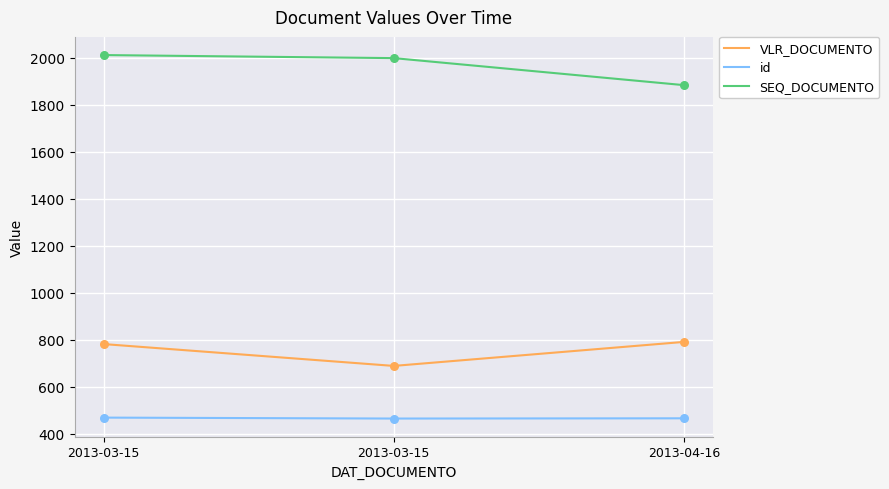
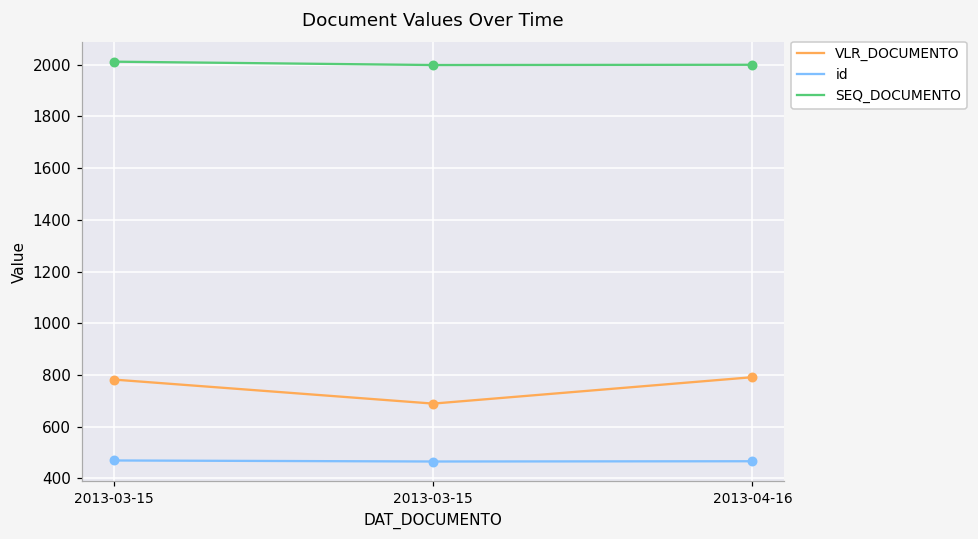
  {
    "VLR_DOCUMENTO": {
      "2013-04-16": 790
    },
    "id": {
      "2013-04-16": 470
    },
    "SEQ_DOCUMENTO": {
-     "2013-04-16": 1880
+     "2013-04-16": 2000
    }
  }
